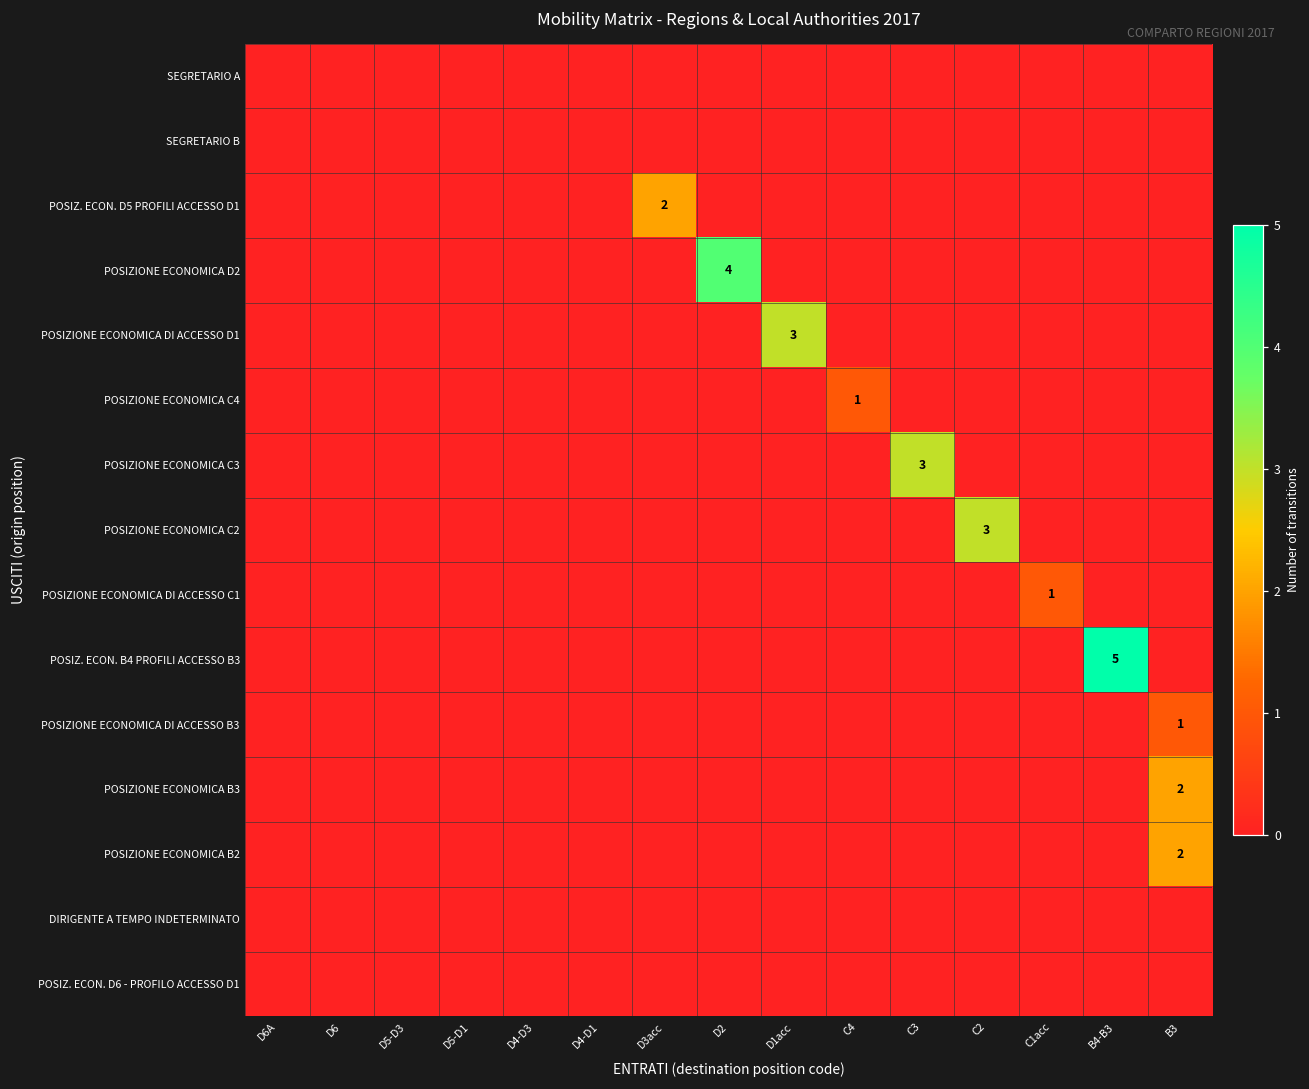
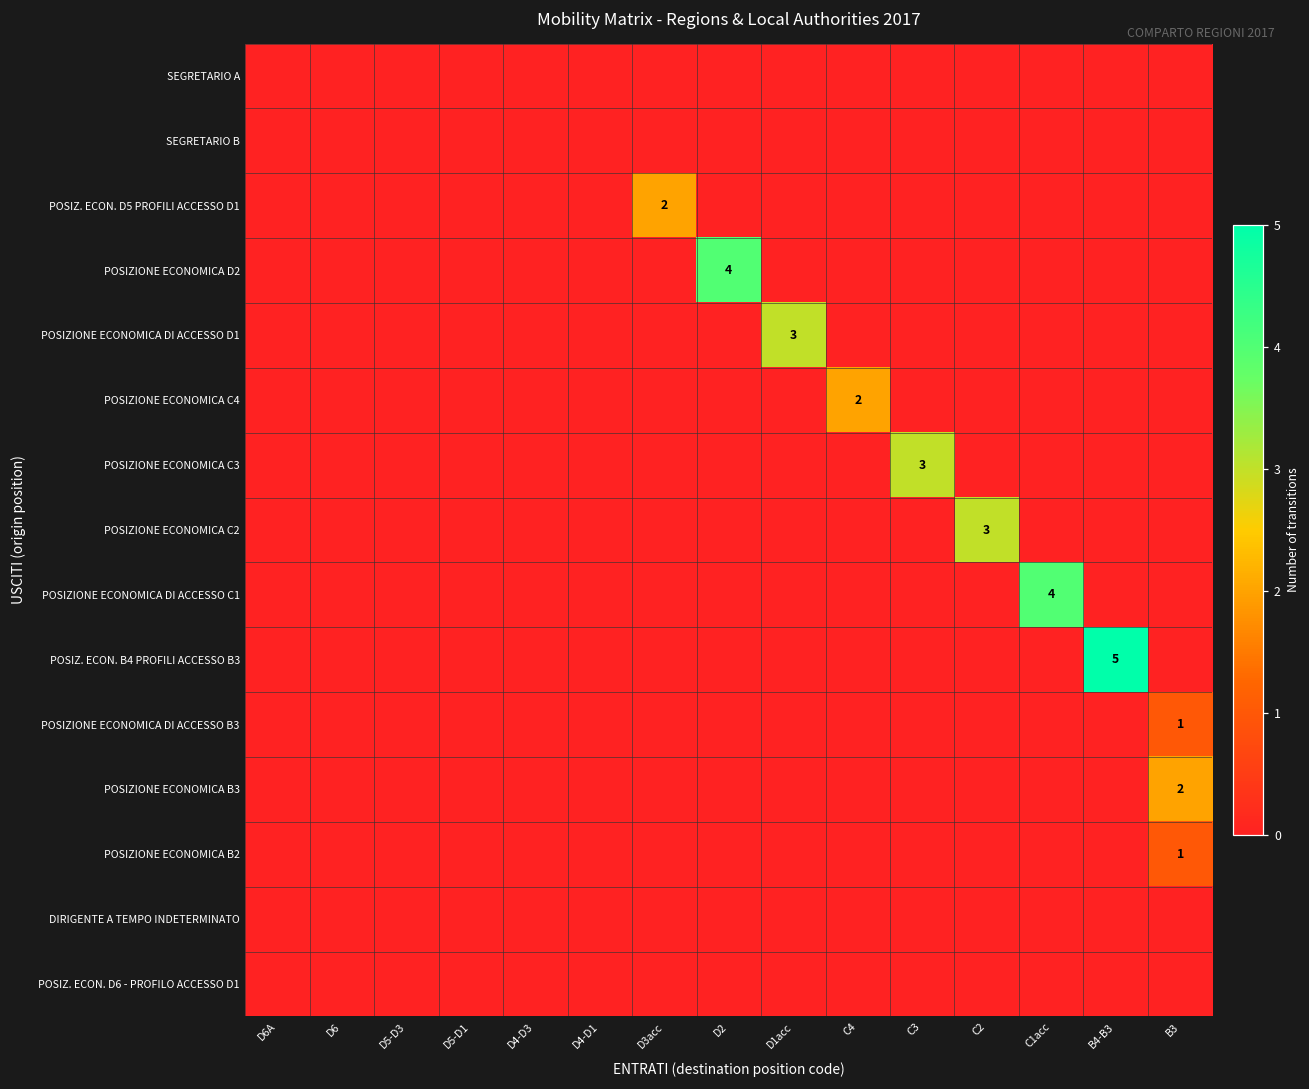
  {
    "POSIZ. ECON. D5 PROFILI ACCESSO D1": {
      "D3acc": 2
    },
    "POSIZIONE ECONOMICA D2": {
      "D2": 4
    },
    "POSIZIONE ECONOMICA DI ACCESSO D1": {
      "D1acc": 3
    },
    "POSIZIONE ECONOMICA C4": {
-     "C4": 1
+     "C4": 2
    },
    "POSIZIONE ECONOMICA C3": {
      "C3": 3
    },
    "POSIZIONE ECONOMICA C2": {
      "C2": 3
    },
    "POSIZIONE ECONOMICA DI ACCESSO C1": {
-     "C1acc": 1
+     "C1acc": 4
    },
    "POSIZ. ECON. B4 PROFILI ACCESSO B3": {
      "B4-B3": 5
    },
    "POSIZIONE ECONOMICA DI ACCESSO B3": {
      "B3": 1
    },
    "POSIZIONE ECONOMICA B3": {
      "B3": 2
    },
    "POSIZIONE ECONOMICA B2": {
-     "B3": 2
+     "B3": 1
    }
  }
